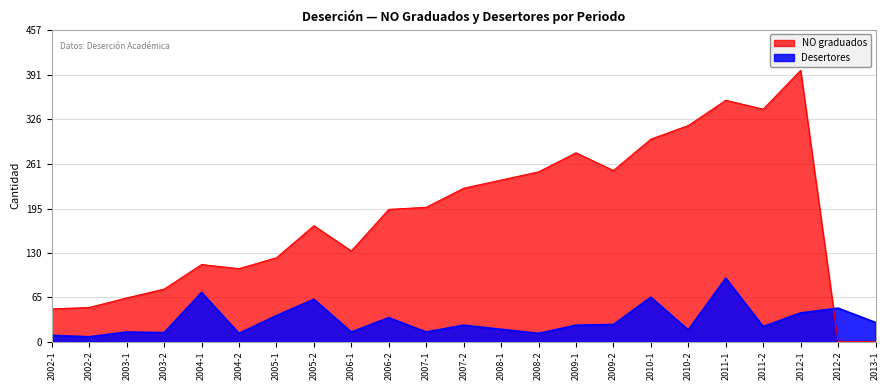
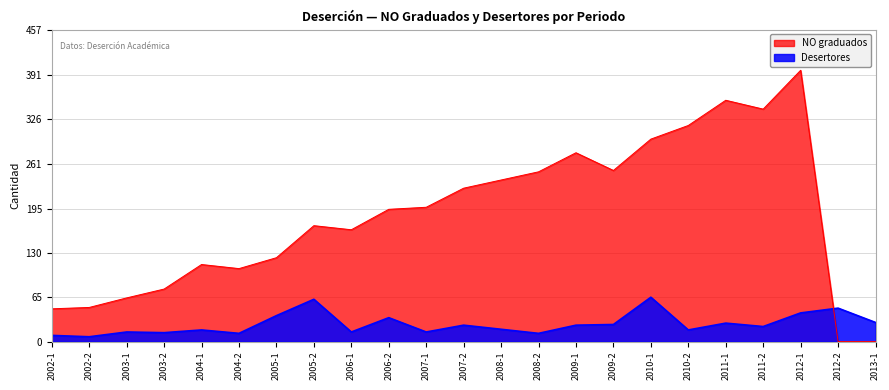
  {
    "NO graduados": {
      "2002-1": 50,
      "2002-2": 50,
      "2003-1": 60,
      "2003-2": 80,
      "2004-1": 110,
      "2004-2": 110,
      "2005-1": 120,
      "2005-2": 170,
-     "2006-1": 130,
+     "2006-1": 160,
      "2006-2": 190,
      "2007-1": 200,
      "2007-2": 230,
      "2008-1": 240,
      "2008-2": 250,
      "2009-1": 280,
      "2009-2": 250,
      "2010-1": 300,
      "2010-2": 320,
      "2011-1": 350,
      "2011-2": 340,
      "2012-1": 400,
      "2012-2": 0,
      "2013-1": 0
    },
    "Desertores": {
      "2002-1": 10,
      "2002-2": 10,
      "2003-1": 10,
      "2003-2": 10,
-     "2004-1": 70,
+     "2004-1": 20,
      "2004-2": 10,
      "2005-1": 40,
      "2005-2": 60,
      "2006-1": 10,
      "2006-2": 40,
      "2007-1": 10,
      "2007-2": 20,
      "2008-1": 20,
      "2008-2": 10,
      "2009-1": 20,
      "2009-2": 30,
      "2010-1": 70,
      "2010-2": 20,
-     "2011-1": 90,
+     "2011-1": 30,
      "2011-2": 20,
      "2012-1": 40,
      "2012-2": 50,
      "2013-1": 30
    }
  }
